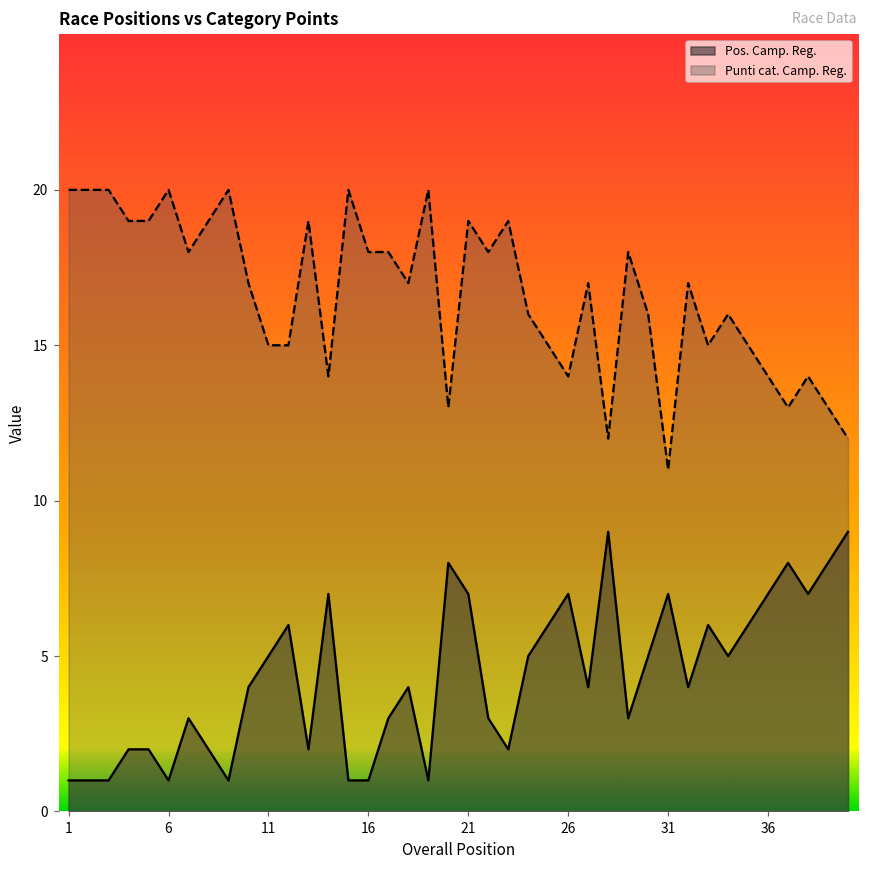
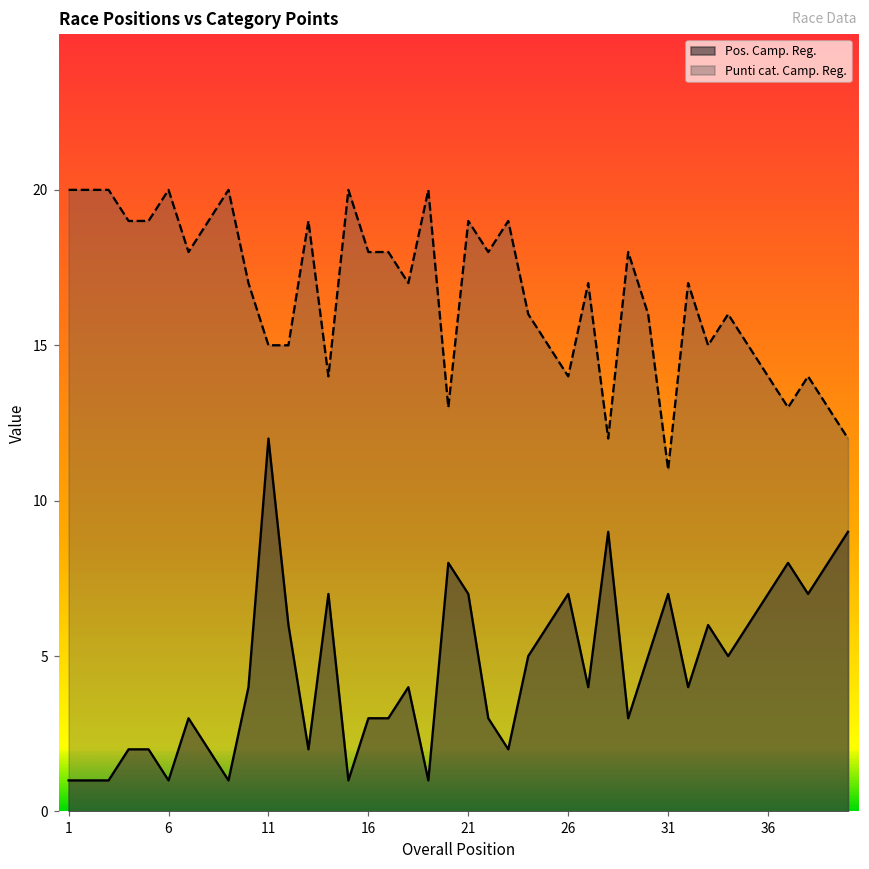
  {
    "Pos. Camp. Reg.": {
      "1": 1,
      "6": 1,
-     "11": 5,
-     "16": 1,
+     "11": 12,
+     "16": 3,
      "21": 7,
      "26": 7,
      "31": 7,
      "36": 7
    },
    "Punti cat. Camp. Reg.": {
      "1": 20,
      "6": 20,
      "11": 15,
      "16": 18,
      "21": 19,
      "26": 14,
      "31": 11,
      "36": 14
    }
  }
